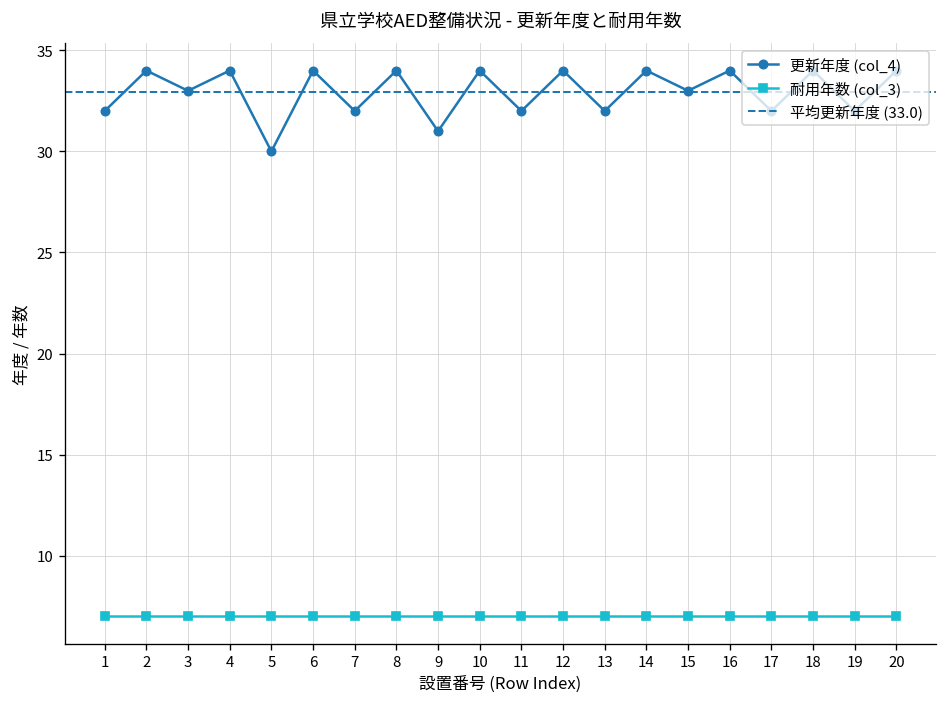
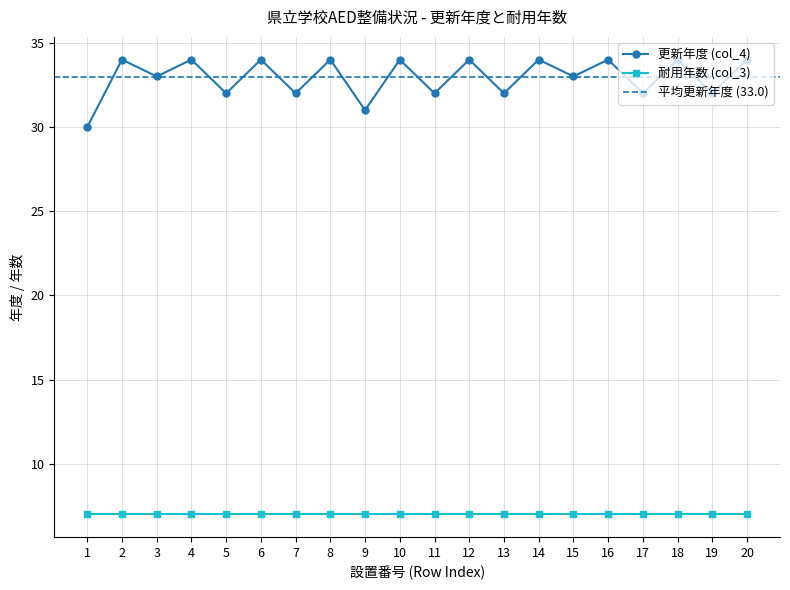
  {
    "更新年度 (col_4)": {
-     "1": 32,
+     "1": 30,
      "2": 34,
      "3": 33,
      "4": 34,
-     "5": 30,
+     "5": 32,
      "6": 34,
      "7": 32,
      "8": 34,
      "9": 31,
      "10": 34,
      "11": 32,
      "12": 34,
      "13": 32,
      "14": 34,
      "15": 33,
      "16": 34
    },
    "耐用年数 (col_3)": {
      "1": 7,
      "2": 7,
      "3": 7,
      "4": 7,
      "5": 7,
      "6": 7,
      "7": 7,
      "8": 7,
      "9": 7,
      "10": 7,
      "11": 7,
      "12": 7,
      "13": 7,
      "14": 7,
      "15": 7,
      "16": 7,
      "17": 7,
      "18": 7,
      "19": 7,
      "20": 7
    }
  }
